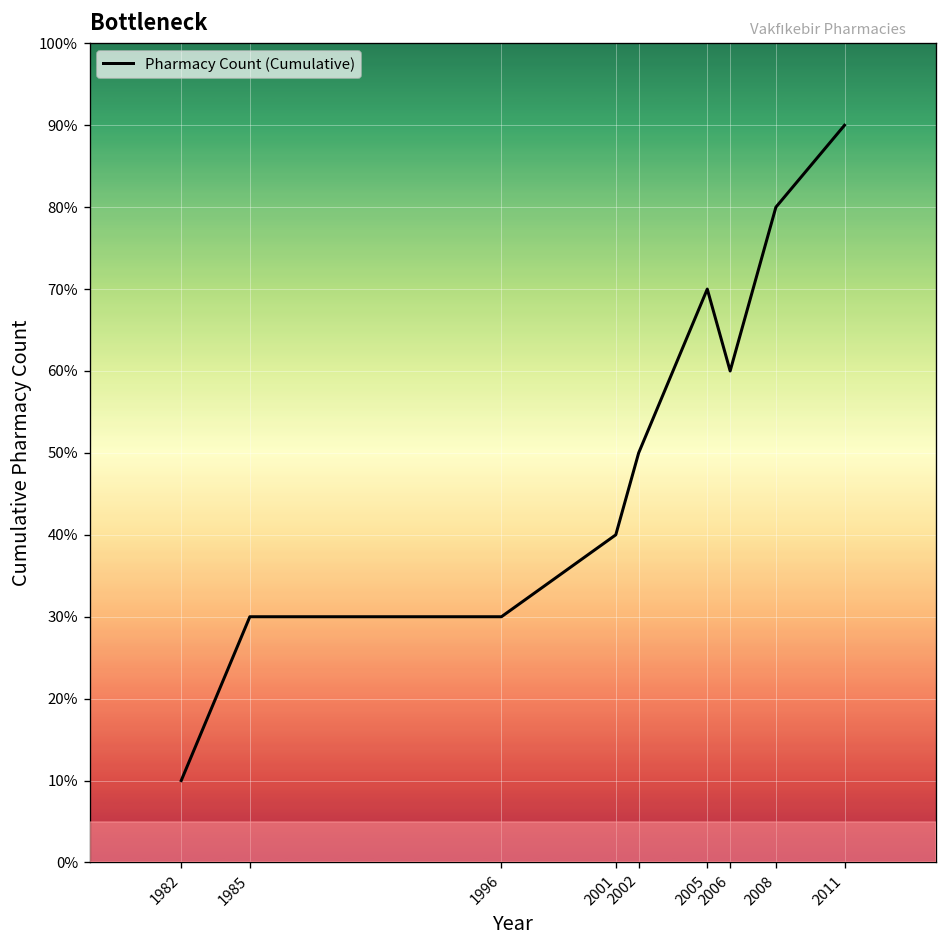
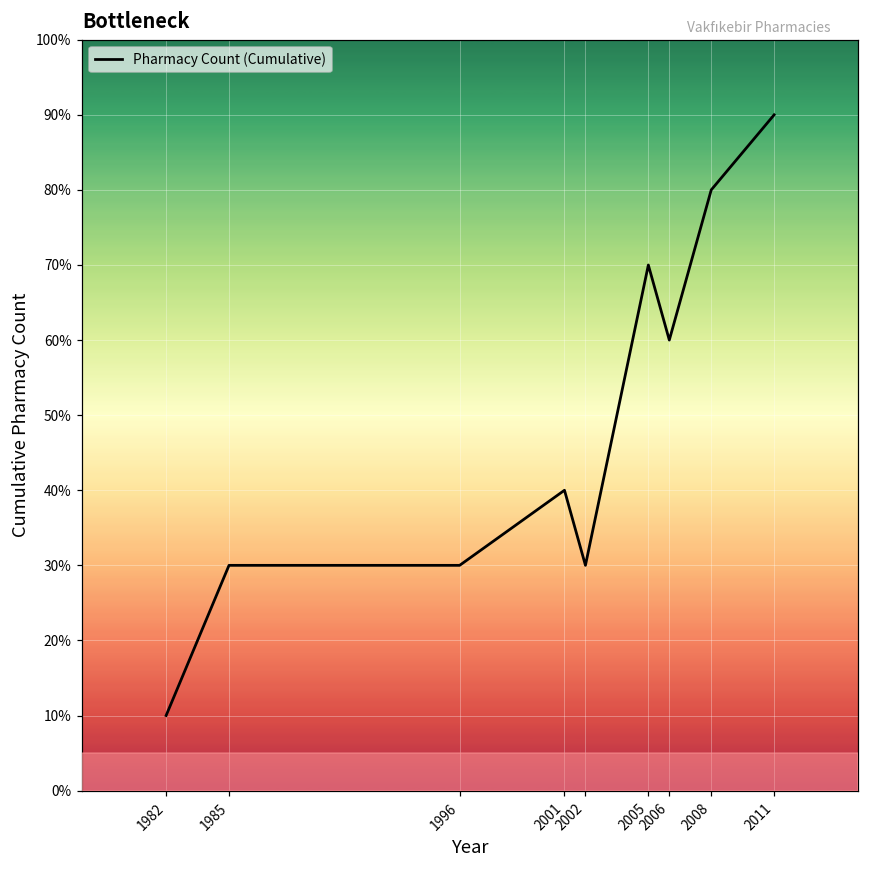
  {
    "1982": "10%",
    "1985": "30%",
    "1996": "30%",
    "2001": "40%",
-   "2002": "50%",
+   "2002": "30%",
    "2005": "70%",
    "2006": "60%",
    "2008": "80%",
    "2011": "90%"
  }
